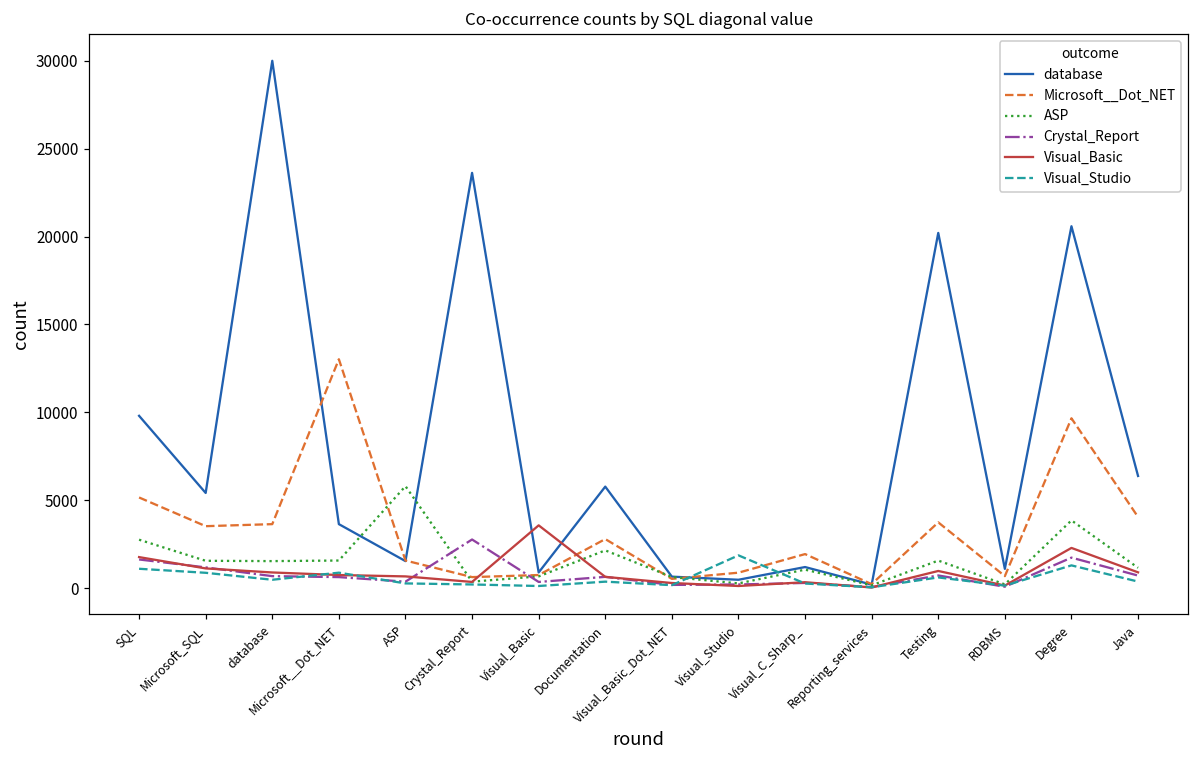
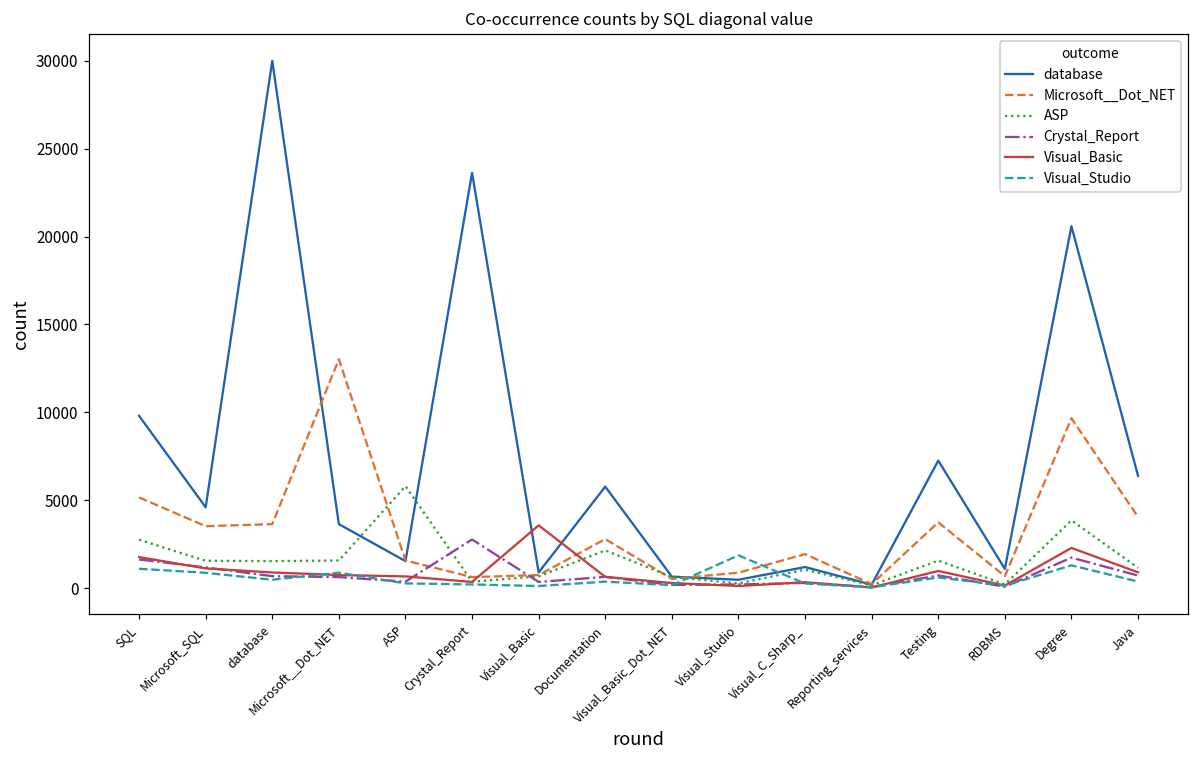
  {
    "database": {
      "SQL": 9800,
-     "Microsoft_SQL": 5400,
+     "Microsoft_SQL": 4600,
      "database": 30000,
      "Microsoft__Dot_NET": 3600,
      "Crystal_Report": 23600,
      "Documentation": 5800,
      "Visual_Studio": 500,
-     "Testing": 20200,
+     "Testing": 7300,
      "RDBMS": 1100,
      "Degree": 20600,
      "Java": 6400
    },
    "ASP": {
      "SQL": 2800,
      "Microsoft_SQL": 1600,
      "database": 1500,
      "Microsoft__Dot_NET": 1600,
      "ASP": 5800,
      "Documentation": 2100,
      "Testing": 1600,
      "Degree": 3900,
      "Java": 1200
    },
    "Crystal_Report": {
      "database": 700,
      "Crystal_Report": 2800,
      "Visual_Basic": 400,
      "Degree": 1700,
      "Java": 700
    },
    "Visual_Studio": {
      "SQL": 1100,
      "Microsoft_SQL": 900,
      "database": 500,
      "Visual_Basic": 100,
      "Documentation": 400,
      "Visual_Studio": 1900,
      "Degree": 1300,
      "Java": 400
    }
  }
